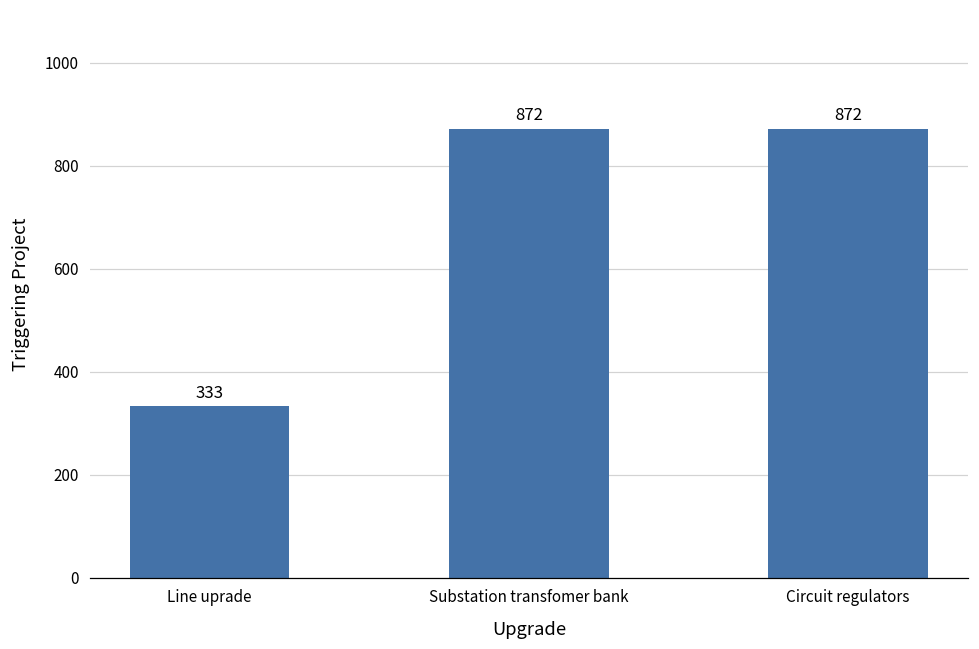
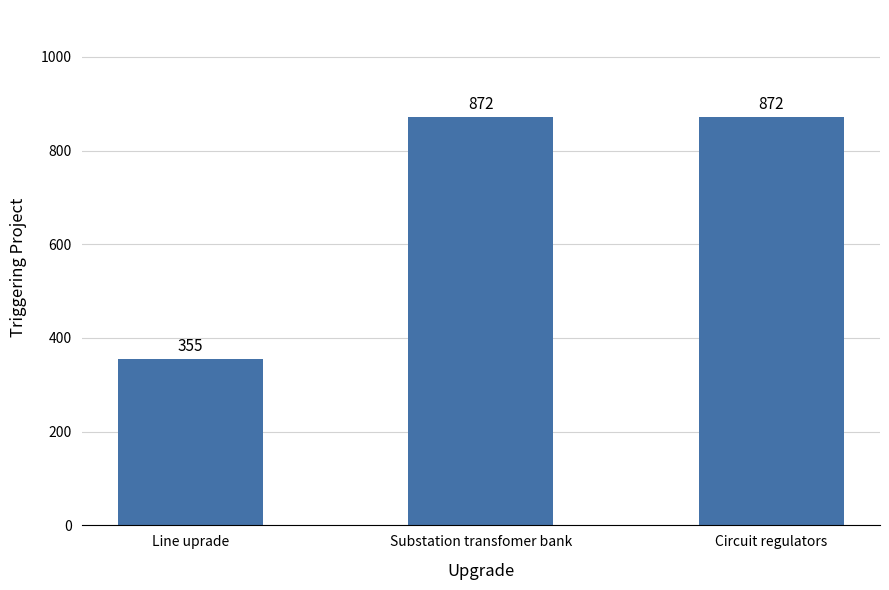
  {
-   "Line uprade": 333,
+   "Line uprade": 355,
    "Substation transfomer bank": 872,
    "Circuit regulators": 872
  }
